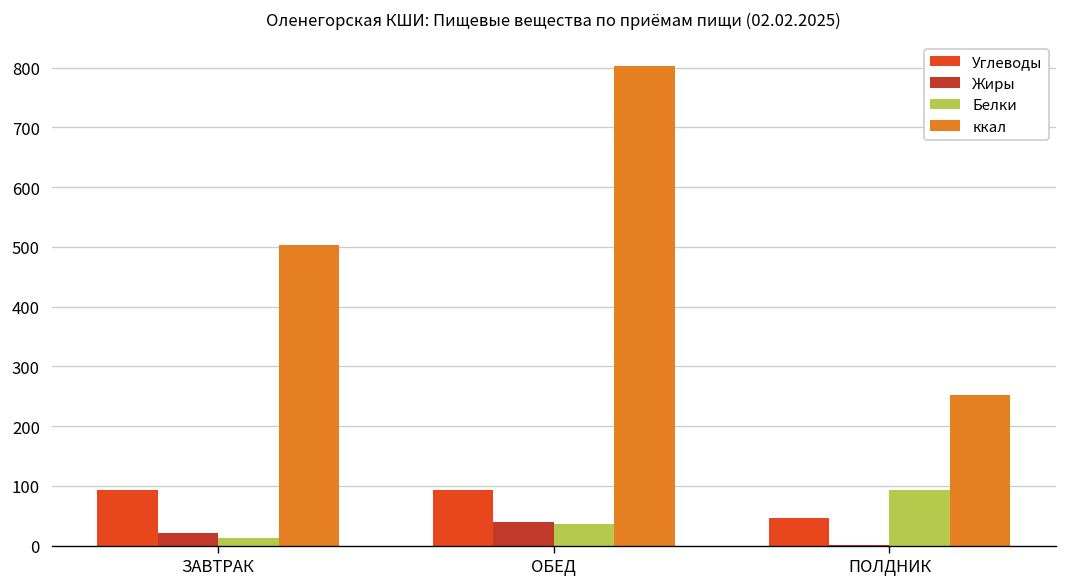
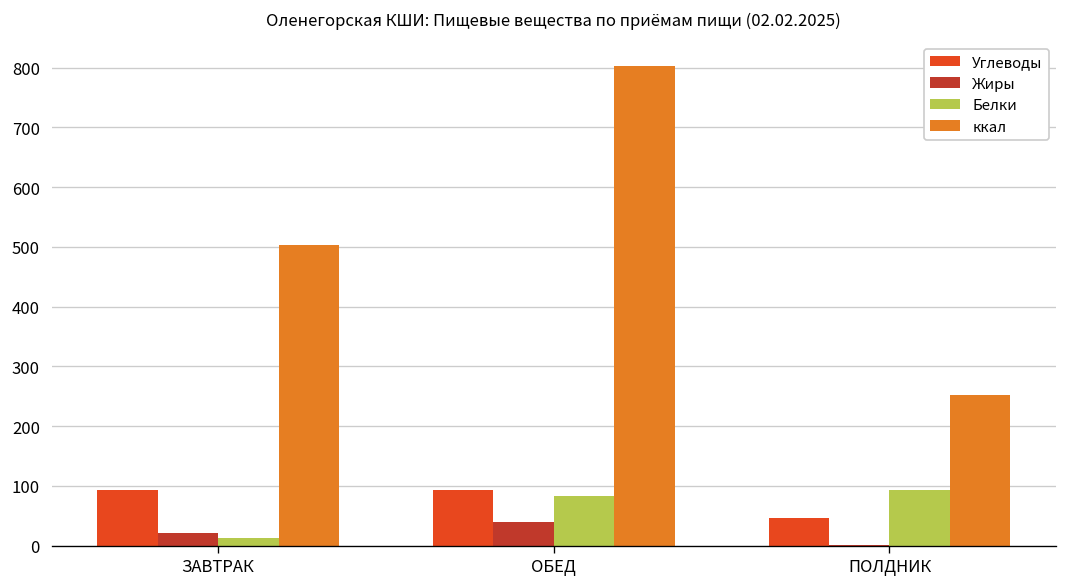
  {
    "Белки": {
      "ЗАВТРАК": 10,
-     "ОБЕД": 40,
+     "ОБЕД": 80,
      "ПОЛДНИК": 90
    }
  }
